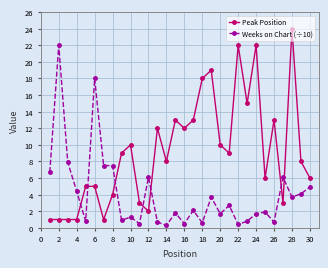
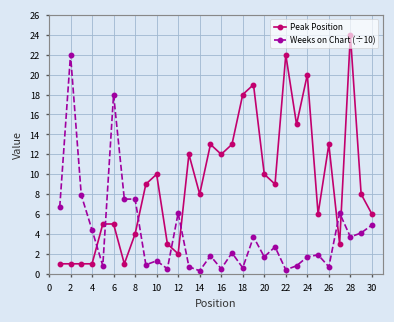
  {
    "Peak Position": {
      "2": 1,
      "4": 1,
      "6": 5,
      "8": 4,
      "10": 10,
      "12": 2,
      "14": 8,
      "16": 12,
      "18": 18,
      "20": 10,
      "22": 22,
-     "24": 22,
+     "24": 20,
      "26": 13,
      "30": 6
    },
    "Weeks on Chart (÷10)": {
      "2": 22,
      "4": 4,
      "6": 18,
      "8": 8,
      "10": 1,
      "12": 6,
      "14": 0,
      "16": 1,
      "18": 1,
      "20": 2,
      "22": 0,
      "24": 2,
      "26": 1,
      "28": 4,
      "30": 5
    }
  }
